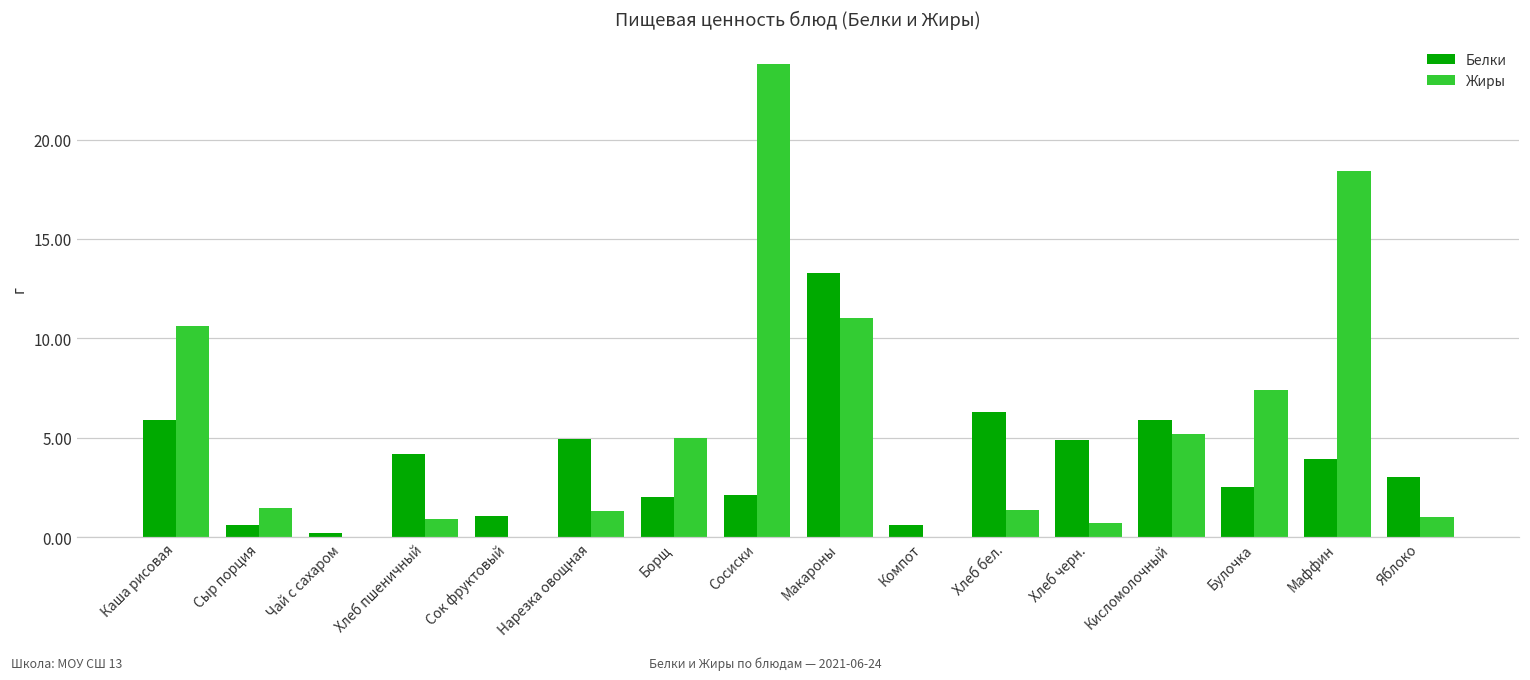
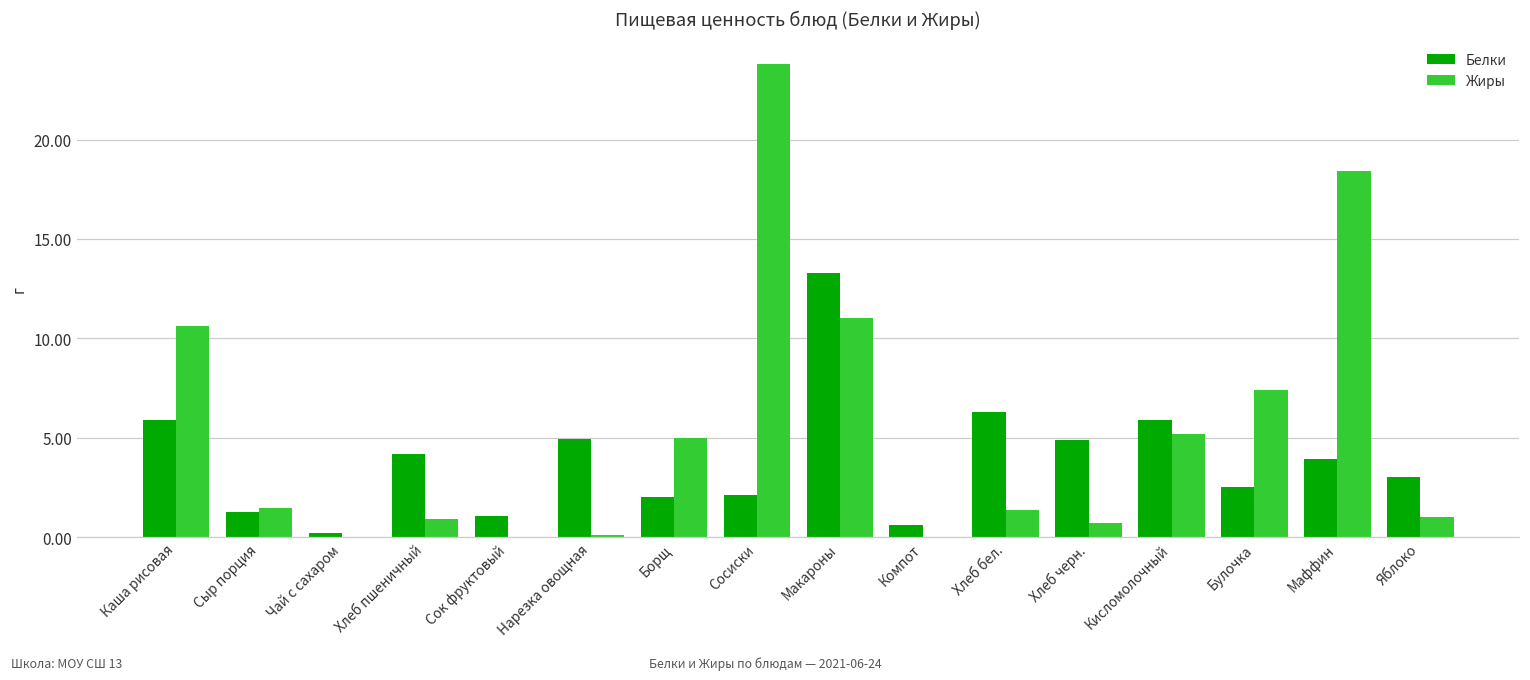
  {
    "Белки": {
      "Каша рисовая": 5.9,
-     "Сыр порция": 0.6,
+     "Сыр порция": 1.3,
      "Чай с сахаром": 0.2,
      "Хлеб пшеничный": 4.2,
      "Сок фруктовый": 1.1,
      "Нарезка овощная": 4.9,
      "Борщ": 2.0,
      "Сосиски": 2.1,
      "Макароны": 13.3,
      "Компот": 0.6,
      "Хлеб бел.": 6.3,
      "Хлеб черн.": 4.9,
      "Кисломолочный": 5.9,
      "Булочка": 2.5,
      "Маффин": 3.9,
      "Яблоко": 3.0
    },
    "Жиры": {
      "Каша рисовая": 10.6,
      "Сыр порция": 1.5,
      "Чай с сахаром": 0.0,
      "Хлеб пшеничный": 0.9,
      "Сок фруктовый": 0.0,
-     "Нарезка овощная": 1.3,
+     "Нарезка овощная": 0.1,
      "Борщ": 5.0,
      "Сосиски": 23.8,
      "Макароны": 11.0,
      "Компот": 0.0,
      "Хлеб бел.": 1.4,
      "Хлеб черн.": 0.7,
      "Кисломолочный": 5.2,
      "Булочка": 7.4,
      "Маффин": 18.4,
      "Яблоко": 1.0
    }
  }
